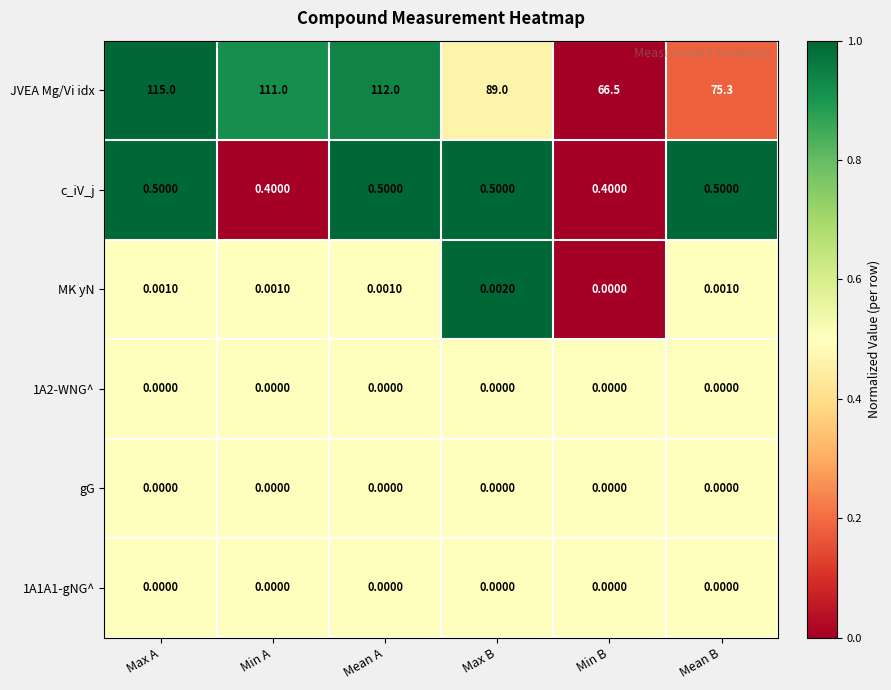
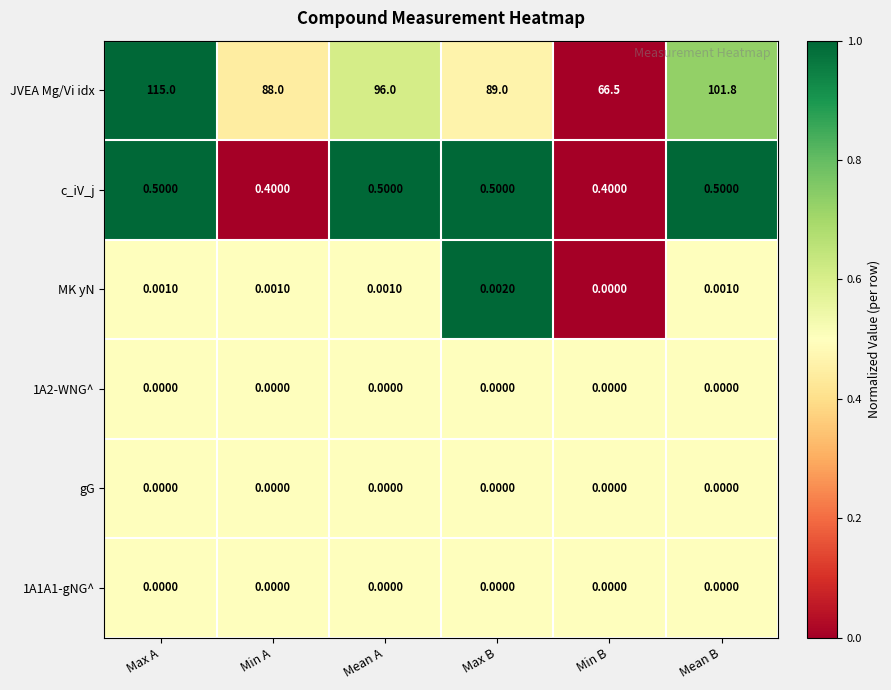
  {
    "JVEA Mg/Vi idx": {
      "Max A": 115.0,
-     "Min A": 111.0,
-     "Mean A": 112.0,
+     "Min A": 88.0,
+     "Mean A": 96.0,
      "Max B": 89.0,
      "Min B": 66.5,
-     "Mean B": 75.3
+     "Mean B": 101.8
    },
    "c_iV_j": {
      "Max A": 0.5000,
      "Min A": 0.4000,
      "Mean A": 0.5000,
      "Max B": 0.5000,
      "Min B": 0.4000,
      "Mean B": 0.5000
    },
    "MK yN": {
      "Max A": 0.0010,
      "Min A": 0.0010,
      "Mean A": 0.0010,
      "Max B": 0.0020,
      "Min B": 0.0000,
      "Mean B": 0.0010
    },
    "1A2-WNG^": {
      "Max A": 0.0000,
      "Min A": 0.0000,
      "Mean A": 0.0000,
      "Max B": 0.0000,
      "Min B": 0.0000,
      "Mean B": 0.0000
    },
    "gG": {
      "Max A": 0.0000,
      "Min A": 0.0000,
      "Mean A": 0.0000,
      "Max B": 0.0000,
      "Min B": 0.0000,
      "Mean B": 0.0000
    },
    "1A1A1-gNG^": {
      "Max A": 0.0000,
      "Min A": 0.0000,
      "Mean A": 0.0000,
      "Max B": 0.0000,
      "Min B": 0.0000,
      "Mean B": 0.0000
    }
  }
